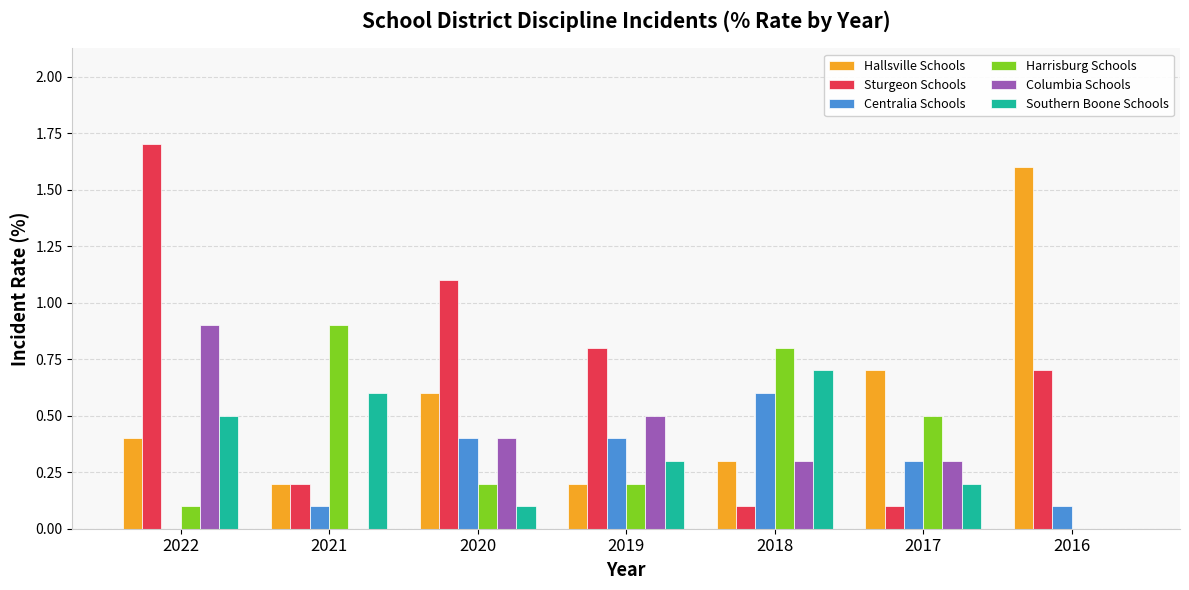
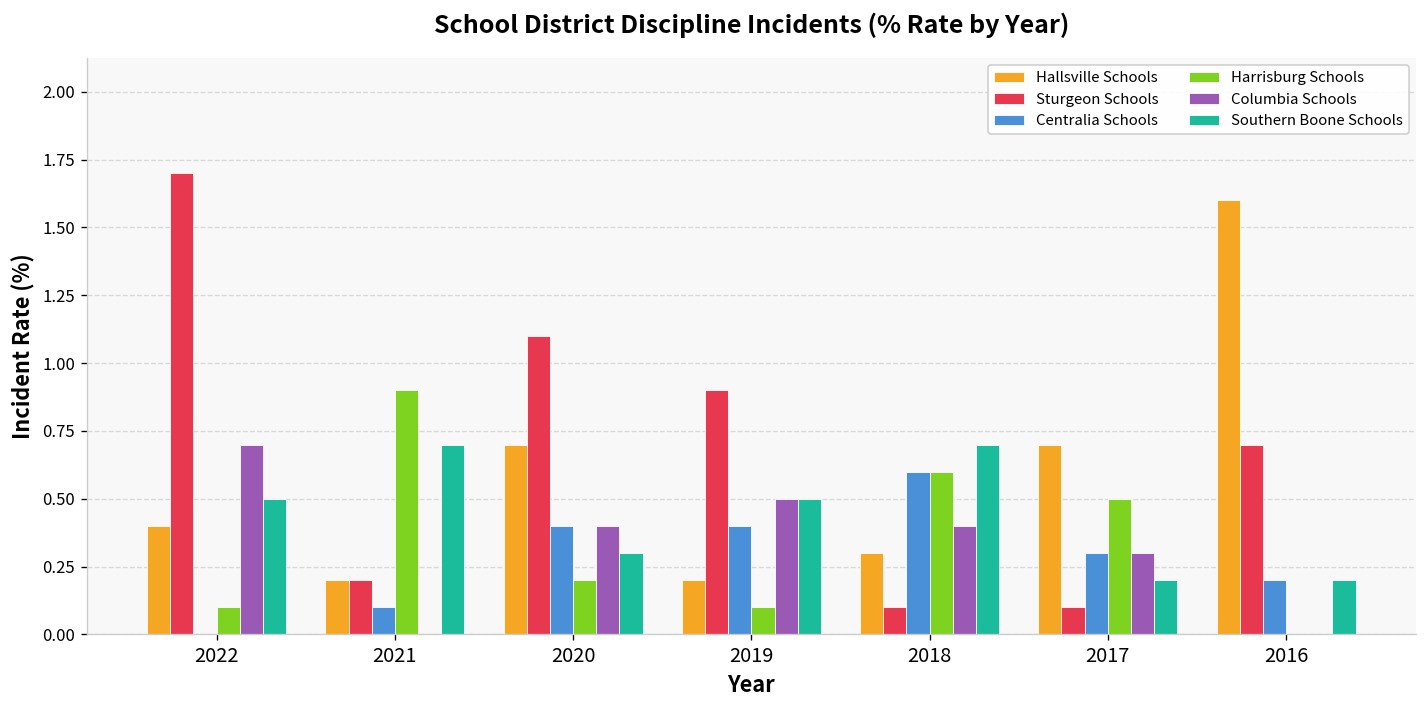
  {
    "Hallsville Schools": {
      "2022": 0.4,
      "2021": 0.2,
-     "2020": 0.6,
+     "2020": 0.7,
      "2019": 0.2,
      "2018": 0.3,
      "2017": 0.7,
      "2016": 1.6
    },
    "Sturgeon Schools": {
      "2022": 1.7,
      "2021": 0.2,
      "2020": 1.1,
-     "2019": 0.8,
+     "2019": 0.9,
      "2018": 0.1,
      "2017": 0.1,
      "2016": 0.7
    },
    "Centralia Schools": {
      "2022": 0.0,
      "2021": 0.1,
      "2020": 0.4,
      "2019": 0.4,
      "2018": 0.6,
      "2017": 0.3,
-     "2016": 0.1
+     "2016": 0.2
    },
    "Harrisburg Schools": {
      "2022": 0.1,
      "2021": 0.9,
      "2020": 0.2,
-     "2019": 0.2,
-     "2018": 0.8,
+     "2019": 0.1,
+     "2018": 0.6,
      "2017": 0.5,
      "2016": 0.0
    },
    "Columbia Schools": {
-     "2022": 0.9,
+     "2022": 0.7,
      "2021": 0.0,
      "2020": 0.4,
      "2019": 0.5,
-     "2018": 0.3,
+     "2018": 0.4,
      "2017": 0.3,
      "2016": 0.0
    },
    "Southern Boone Schools": {
      "2022": 0.5,
-     "2021": 0.6,
-     "2020": 0.1,
-     "2019": 0.3,
+     "2021": 0.7,
+     "2020": 0.3,
+     "2019": 0.5,
      "2018": 0.7,
      "2017": 0.2,
-     "2016": 0.0
+     "2016": 0.2
    }
  }
